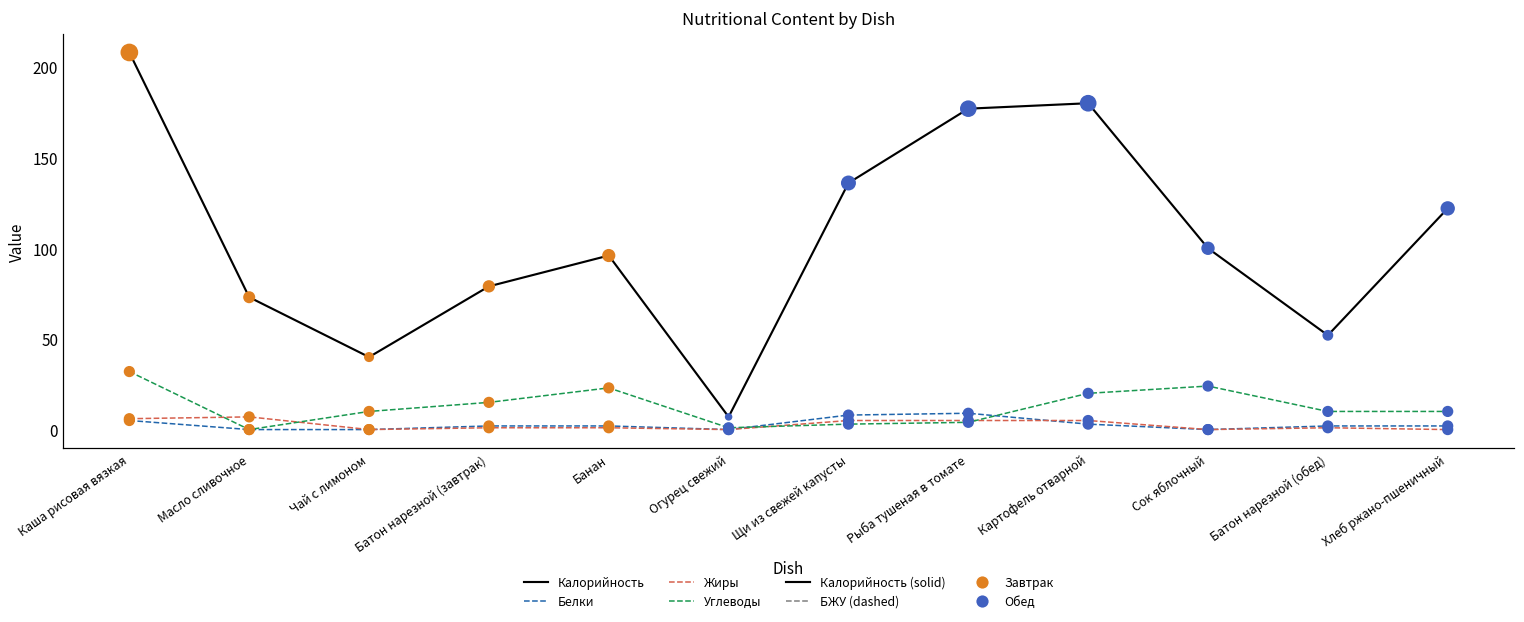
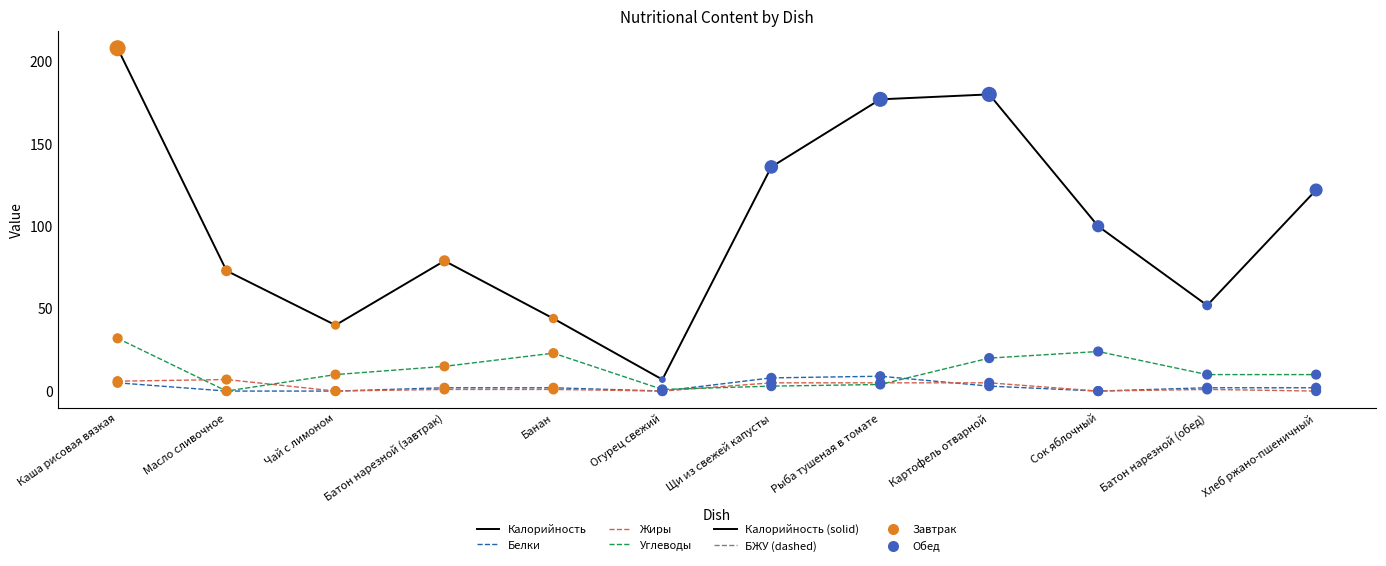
  {
    "Калорийность": {
      "Каша рисовая вязкая": 208,
      "Масло сливочное": 73,
      "Чай с лимоном": 40,
      "Батон нарезной (завтрак)": 79,
-     "Банан": 96,
+     "Банан": 44,
      "Огурец свежий": 7,
      "Щи из свежей капусты": 136,
      "Рыба тушеная в томате": 177,
      "Картофель отварной": 180,
      "Сок яблочный": 100,
      "Батон нарезной (обед)": 52,
      "Хлеб ржано-пшеничный": 122
    },
    "Белки": {
      "Щи из свежей капусты": 8,
      "Рыба тушеная в томате": 9,
      "Картофель отварной": 3,
      "Хлеб ржано-пшеничный": 2
    },
    "Жиры": {
      "Масло сливочное": 7,
      "Щи из свежей капусты": 5,
      "Картофель отварной": 5,
      "Хлеб ржано-пшеничный": 0
    },
    "Углеводы": {
      "Каша рисовая вязкая": 32,
      "Чай с лимоном": 10,
      "Батон нарезной (завтрак)": 15,
      "Банан": 23,
      "Щи из свежей капусты": 3,
      "Картофель отварной": 20,
      "Сок яблочный": 24,
      "Батон нарезной (обед)": 10,
      "Хлеб ржано-пшеничный": 10
    }
  }
